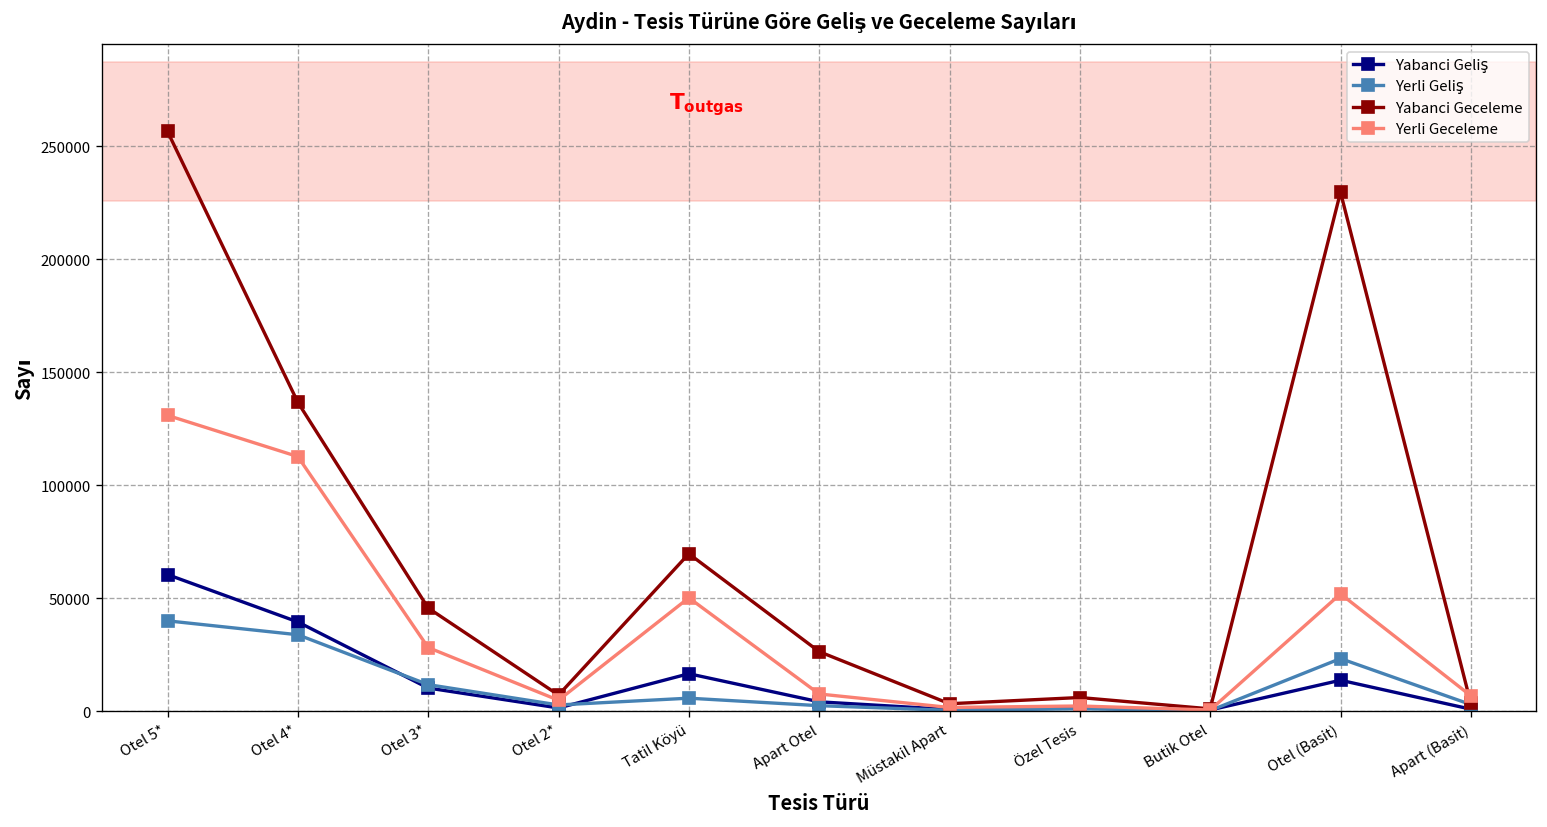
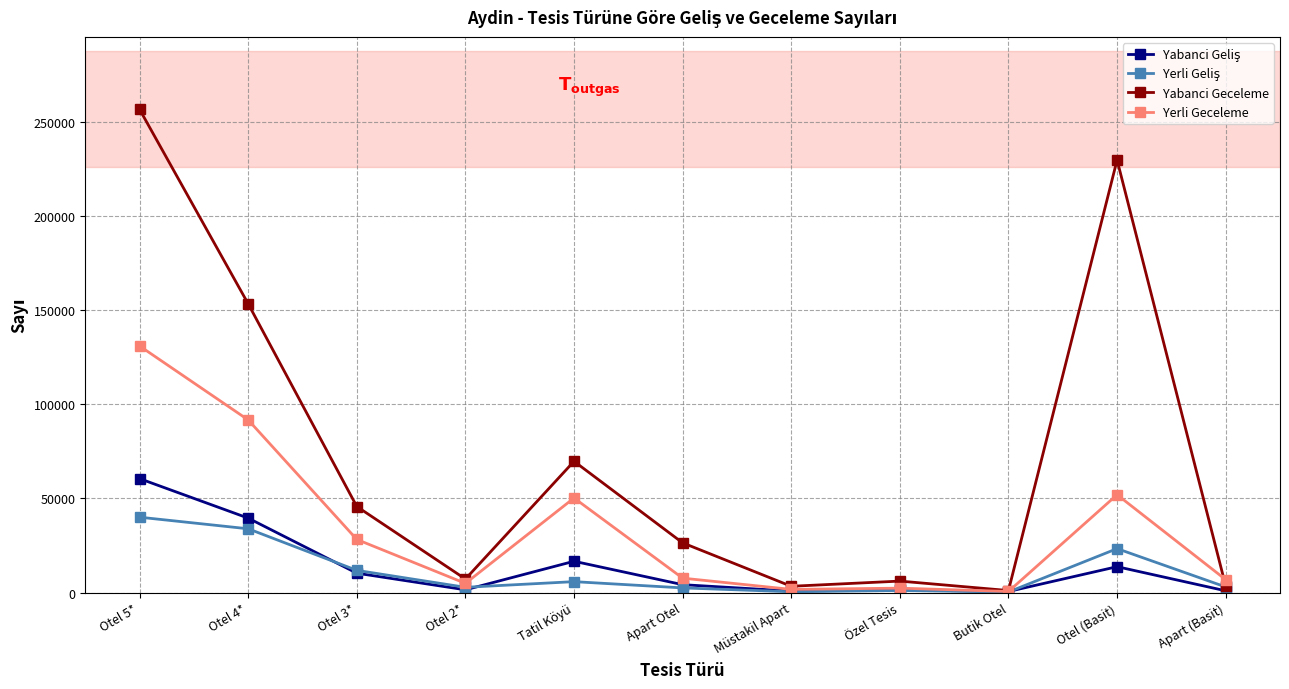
  {
    "Yabanci Geliş": {
      "Otel 5*": 60000,
      "Otel 4*": 40000,
      "Otel 3*": 10000,
      "Tatil Köyü": 17000,
      "Apart Otel": 4000,
      "Otel (Basit)": 14000,
      "Apart (Basit)": 1000
    },
    "Yerli Geliş": {
      "Otel 5*": 40000,
      "Otel 4*": 34000,
      "Otel 3*": 12000,
      "Tatil Köyü": 6000,
      "Apart Otel": 2000,
      "Otel (Basit)": 23000
    },
    "Yabanci Geceleme": {
      "Otel 5*": 257000,
-     "Otel 4*": 137000,
+     "Otel 4*": 153000,
      "Otel 3*": 46000,
      "Otel 2*": 7000,
      "Tatil Köyü": 70000,
      "Apart Otel": 26000,
      "Müstakil Apart": 3000,
      "Özel Tesis": 6000,
      "Otel (Basit)": 230000
    },
    "Yerli Geceleme": {
      "Otel 5*": 131000,
-     "Otel 4*": 113000,
+     "Otel 4*": 92000,
      "Otel 3*": 28000,
      "Otel 2*": 5000,
      "Tatil Köyü": 50000,
      "Apart Otel": 8000,
      "Otel (Basit)": 52000,
      "Apart (Basit)": 7000
    }
  }
